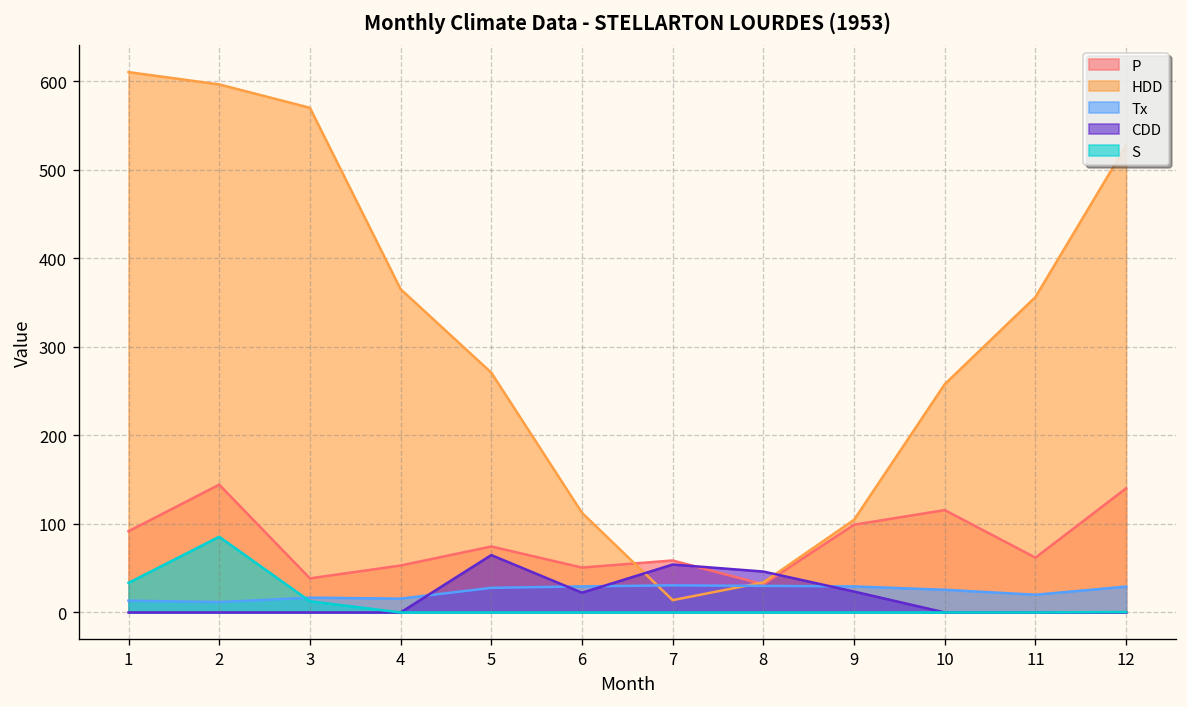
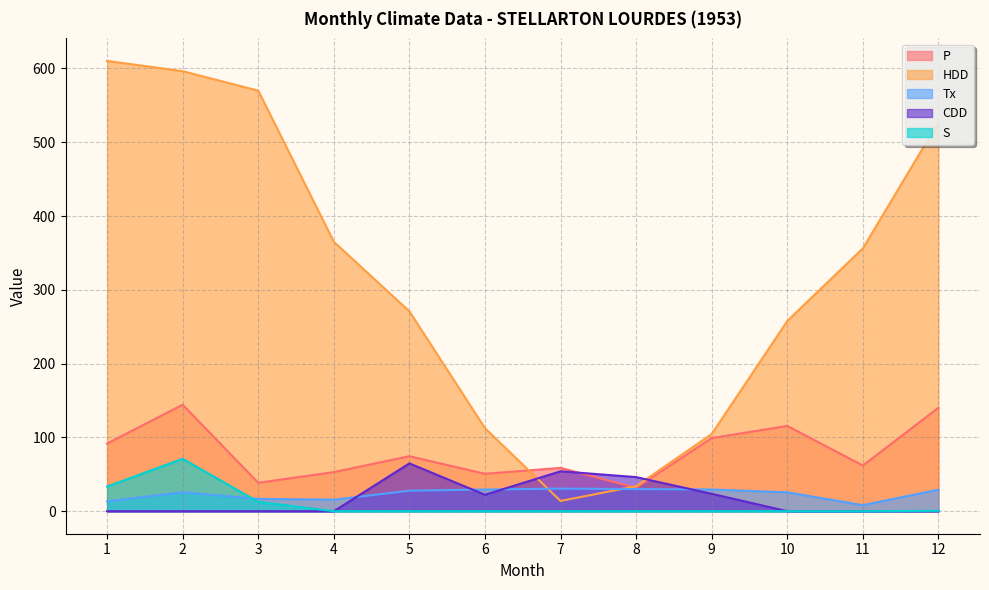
  {
    "Tx": {
      "1": 10,
-     "2": 10,
+     "2": 30,
      "3": 20,
      "4": 20,
      "5": 30,
      "6": 30,
      "7": 30,
      "9": 30,
      "10": 30,
-     "11": 20,
+     "11": 10,
      "12": 30
    },
    "CDD": {
      "1": 0,
      "2": 0,
      "3": 0,
      "5": 60,
      "6": 20,
      "7": 50,
      "8": 50,
      "9": 20
    },
    "S": {
      "1": 30,
-     "2": 90,
+     "2": 70,
      "3": 10,
      "5": 0,
      "6": 0,
      "7": 0,
      "8": 0,
      "9": 0
    }
  }
